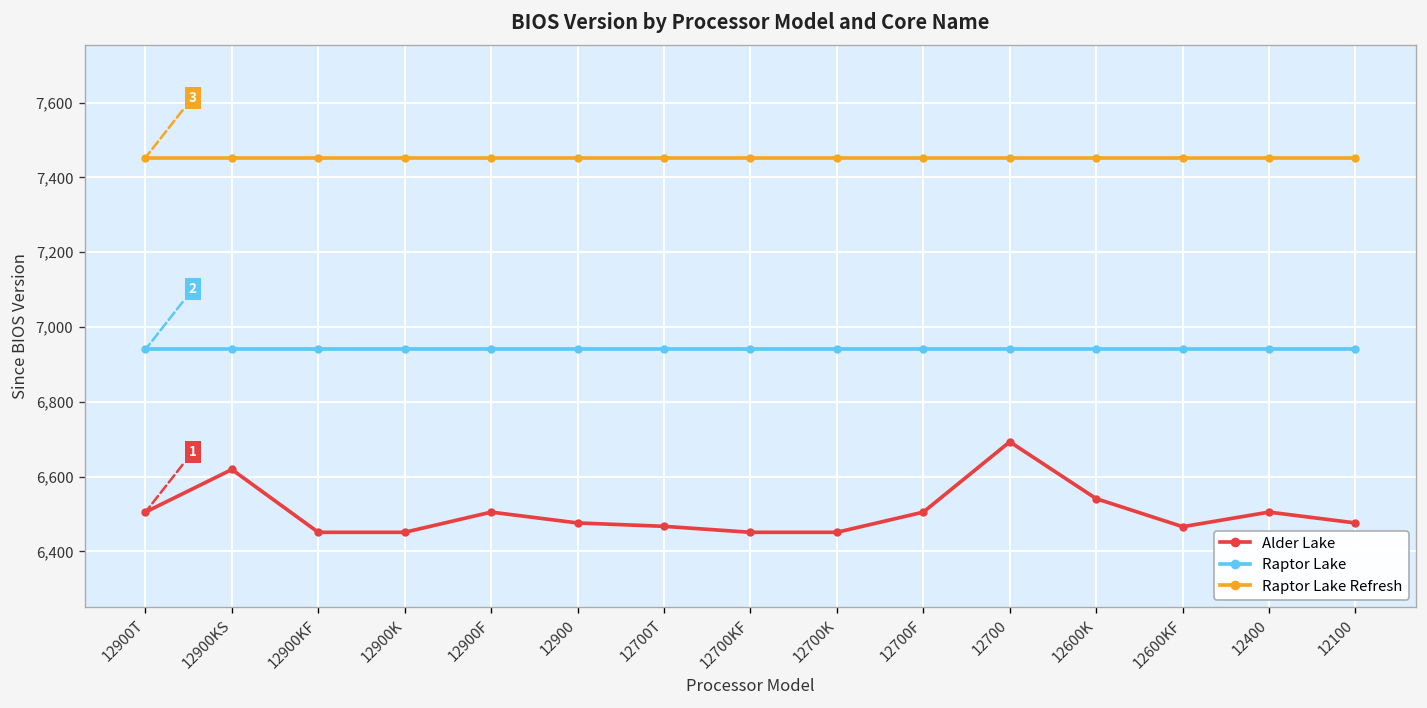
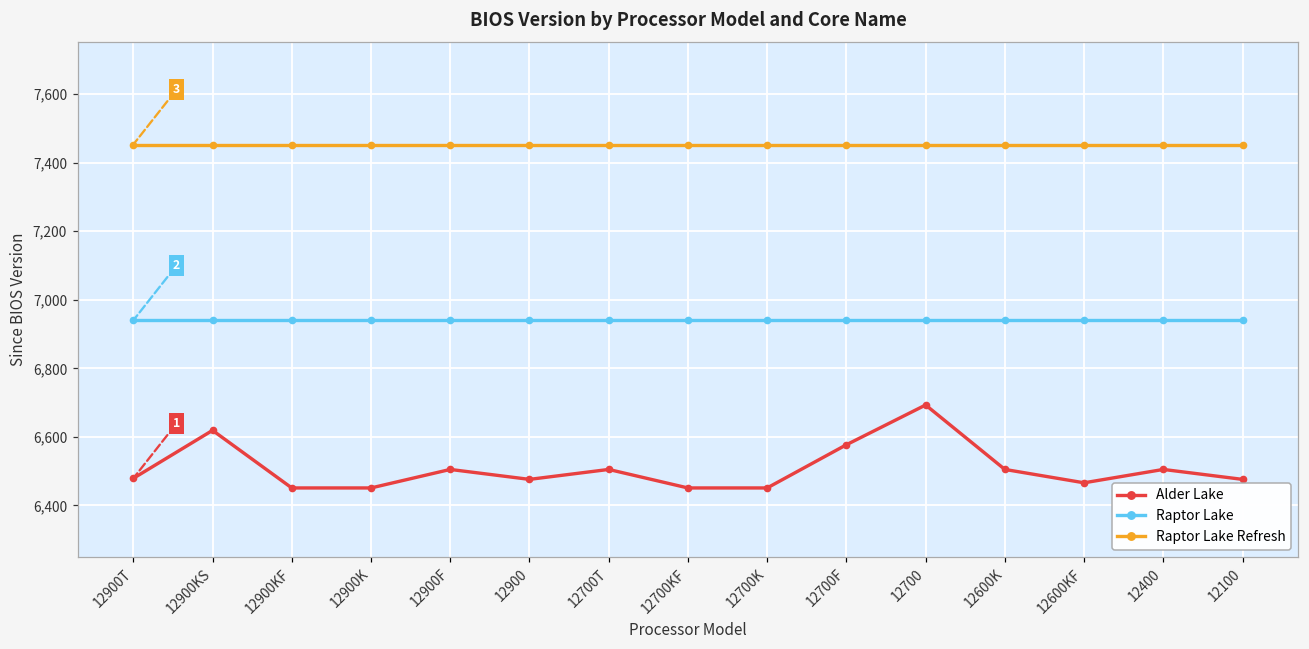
  {
    "Alder Lake": {
-     "12900T": "6,510",
+     "12900T": "6,480",
      "12900KS": "6,620",
      "12900KF": "6,450",
      "12900K": "6,450",
      "12900F": "6,510",
      "12900": "6,480",
-     "12700T": "6,470",
+     "12700T": "6,510",
      "12700KF": "6,450",
      "12700K": "6,450",
-     "12700F": "6,510",
+     "12700F": "6,580",
      "12700": "6,690",
-     "12600K": "6,540",
+     "12600K": "6,510",
      "12600KF": "6,470",
      "12400": "6,510",
      "12100": "6,480"
    },
    "Raptor Lake": {
      "12900T": "6,940",
      "12900KS": "6,940",
      "12900KF": "6,940",
      "12900K": "6,940",
      "12900F": "6,940",
      "12900": "6,940",
      "12700T": "6,940",
      "12700KF": "6,940",
      "12700K": "6,940",
      "12700F": "6,940",
      "12700": "6,940",
      "12600K": "6,940",
      "12600KF": "6,940",
      "12400": "6,940",
      "12100": "6,940"
    },
    "Raptor Lake Refresh": {
      "12900T": "7,450",
      "12900KS": "7,450",
      "12900KF": "7,450",
      "12900K": "7,450",
      "12900F": "7,450",
      "12900": "7,450",
      "12700T": "7,450",
      "12700KF": "7,450",
      "12700K": "7,450",
      "12700F": "7,450",
      "12700": "7,450",
      "12600K": "7,450",
      "12600KF": "7,450",
      "12400": "7,450",
      "12100": "7,450"
    }
  }
